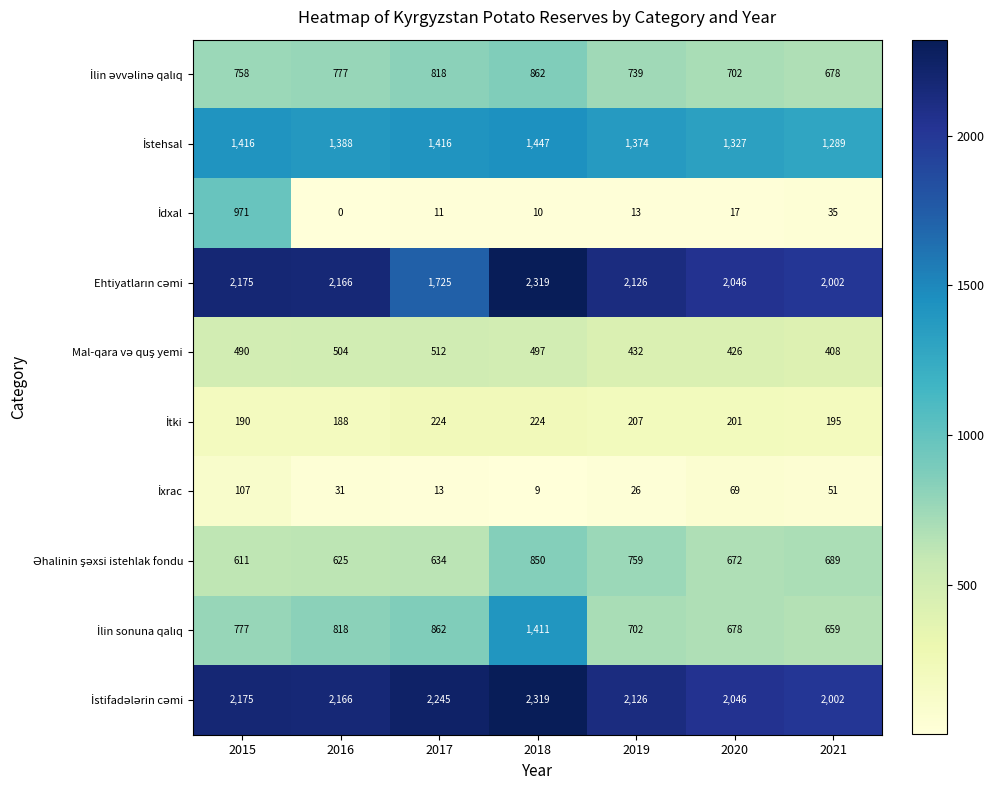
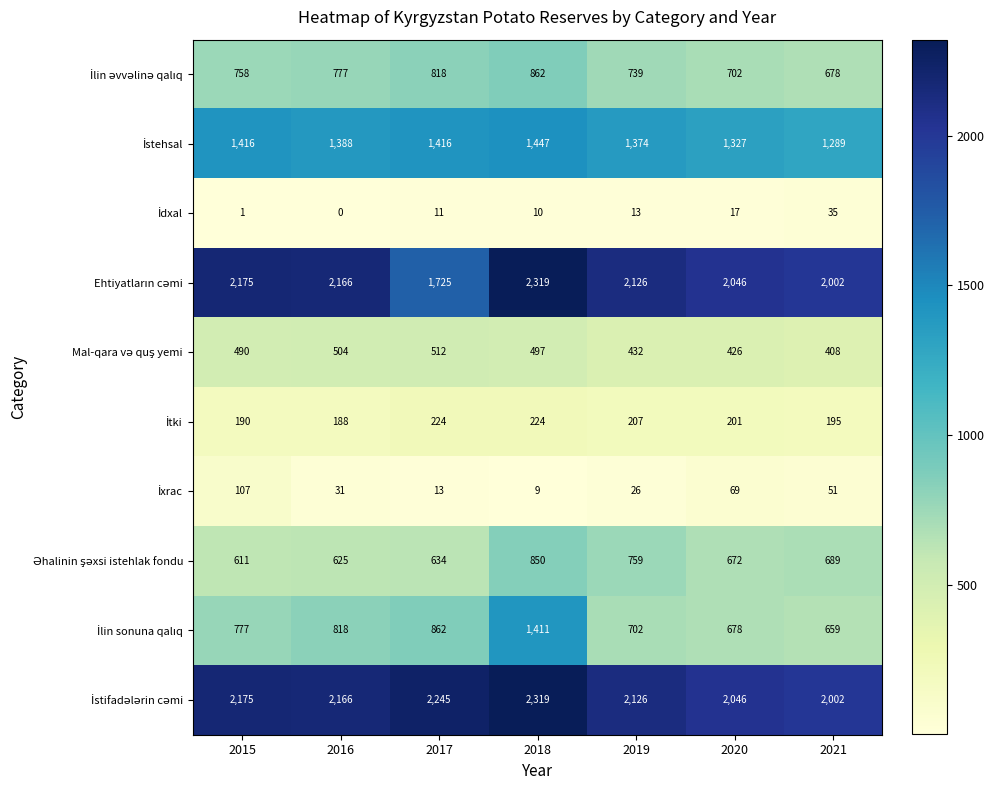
  {
    "İlin əvvəlinə qalıq": {
      "2015": "758",
      "2016": "777",
      "2017": "818",
      "2018": "862",
      "2019": "739",
      "2020": "702",
      "2021": "678"
    },
    "İstehsal": {
      "2015": "1,416",
      "2016": "1,388",
      "2017": "1,416",
      "2018": "1,447",
      "2019": "1,374",
      "2020": "1,327",
      "2021": "1,289"
    },
    "İdxal": {
-     "2015": "971",
+     "2015": "1",
      "2016": "0",
      "2017": "11",
      "2018": "10",
      "2019": "13",
      "2020": "17",
      "2021": "35"
    },
    "Ehtiyatların cəmi": {
      "2015": "2,175",
      "2016": "2,166",
      "2017": "1,725",
      "2018": "2,319",
      "2019": "2,126",
      "2020": "2,046",
      "2021": "2,002"
    },
    "Mal-qara və quş yemi": {
      "2015": "490",
      "2016": "504",
      "2017": "512",
      "2018": "497",
      "2019": "432",
      "2020": "426",
      "2021": "408"
    },
    "İtki": {
      "2015": "190",
      "2016": "188",
      "2017": "224",
      "2018": "224",
      "2019": "207",
      "2020": "201",
      "2021": "195"
    },
    "İxrac": {
      "2015": "107",
      "2016": "31",
      "2017": "13",
      "2018": "9",
      "2019": "26",
      "2020": "69",
      "2021": "51"
    },
    "Əhalinin şəxsi istehlak fondu": {
      "2015": "611",
      "2016": "625",
      "2017": "634",
      "2018": "850",
      "2019": "759",
      "2020": "672",
      "2021": "689"
    },
    "İlin sonuna qalıq": {
      "2015": "777",
      "2016": "818",
      "2017": "862",
      "2018": "1,411",
      "2019": "702",
      "2020": "678",
      "2021": "659"
    },
    "İstifadələrin cəmi": {
      "2015": "2,175",
      "2016": "2,166",
      "2017": "2,245",
      "2018": "2,319",
      "2019": "2,126",
      "2020": "2,046",
      "2021": "2,002"
    }
  }
